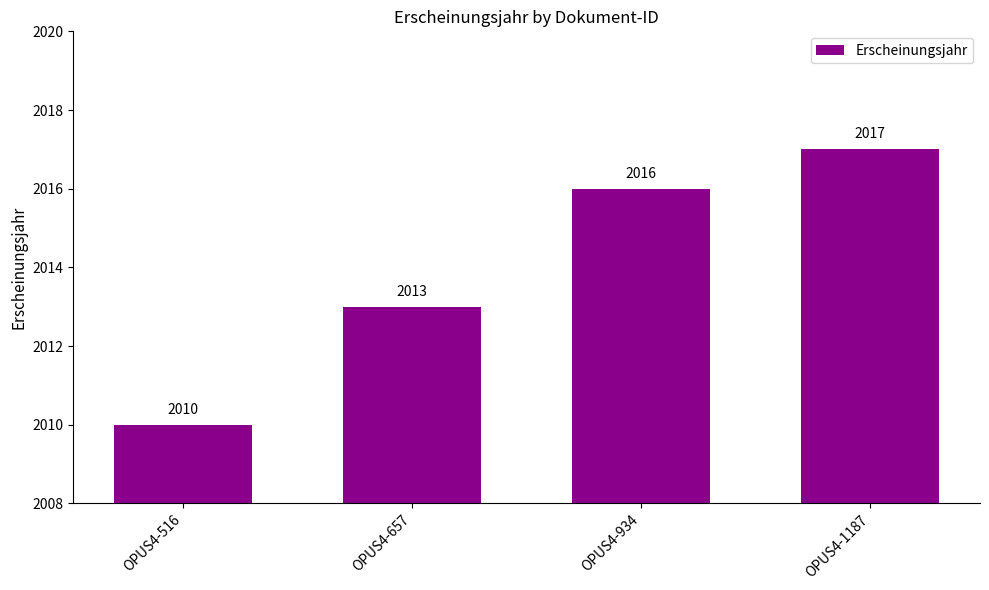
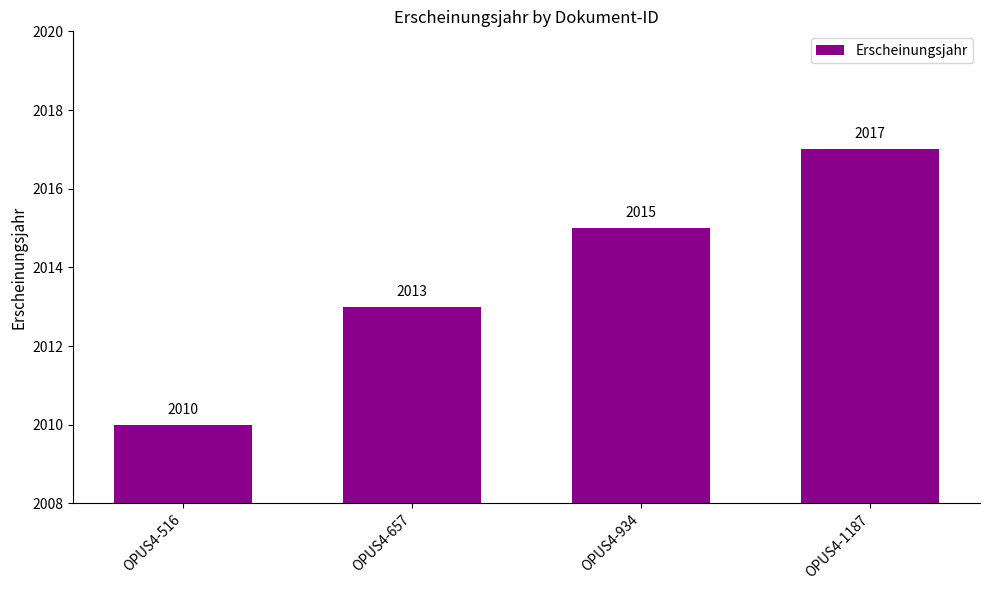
  {
    "OPUS4-516": 2010,
    "OPUS4-657": 2013,
-   "OPUS4-934": 2016,
+   "OPUS4-934": 2015,
    "OPUS4-1187": 2017
  }
